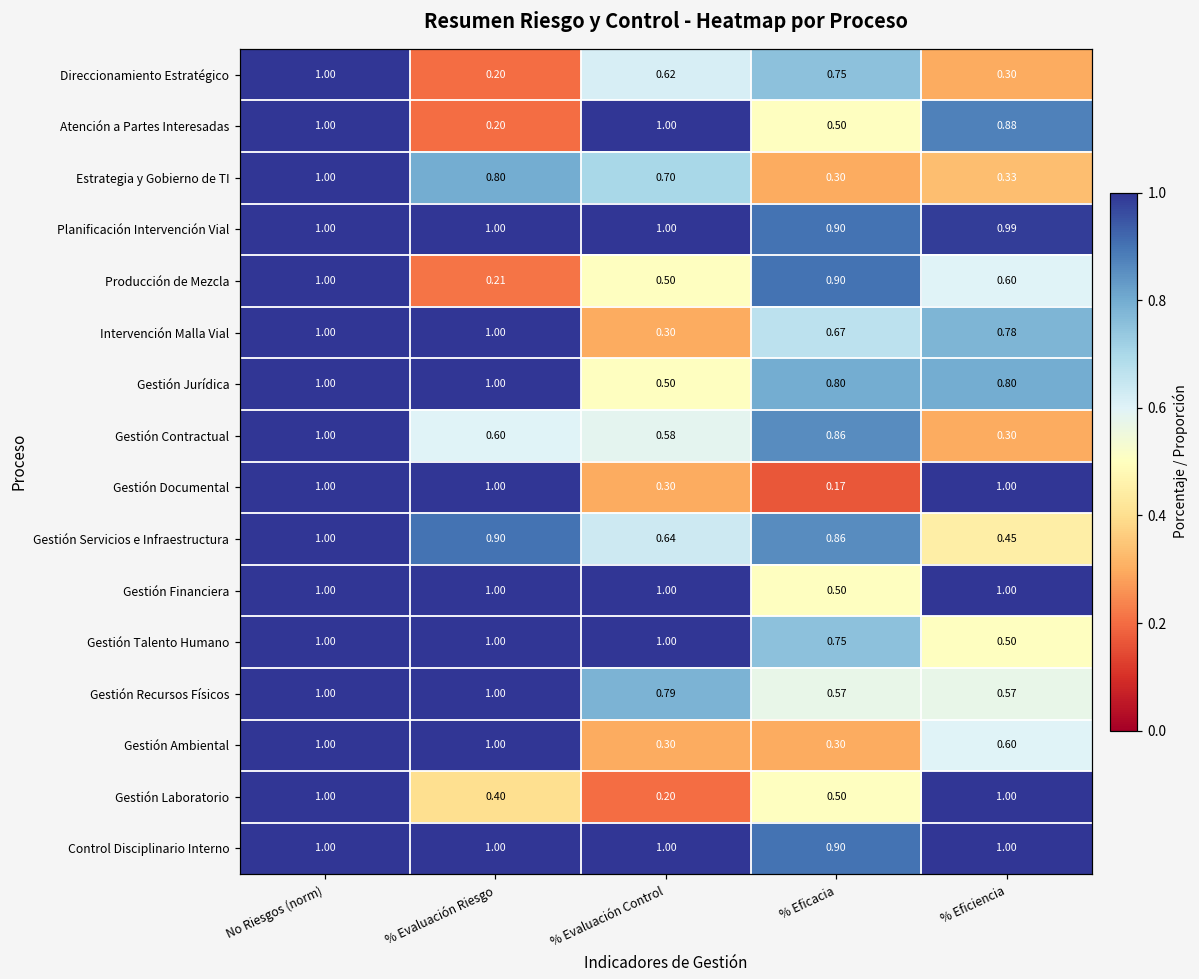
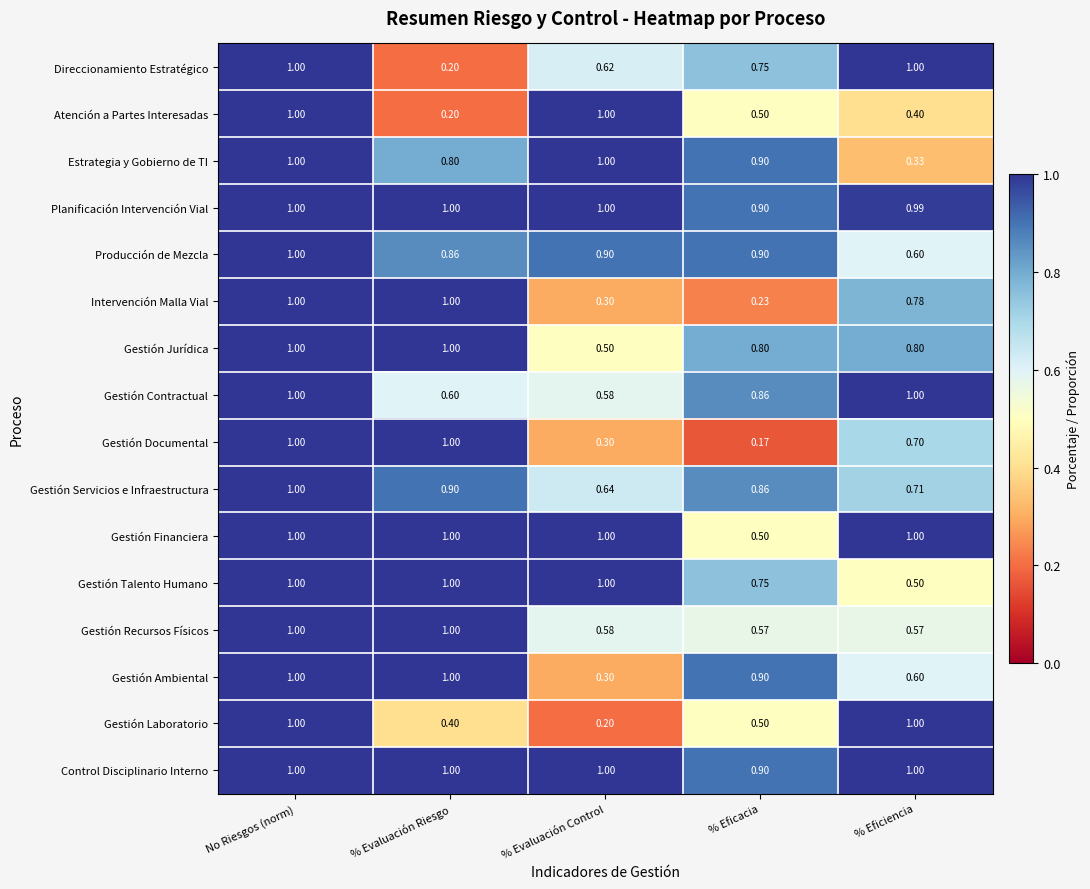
  {
    "Direccionamiento Estratégico": {
      "No Riesgos (norm)": 1.00,
      "% Evaluación Riesgo": 0.20,
      "% Evaluación Control": 0.62,
      "% Eficacia": 0.75,
-     "% Eficiencia": 0.30
+     "% Eficiencia": 1.00
    },
    "Atención a Partes Interesadas": {
      "No Riesgos (norm)": 1.00,
      "% Evaluación Riesgo": 0.20,
      "% Evaluación Control": 1.00,
      "% Eficacia": 0.50,
-     "% Eficiencia": 0.88
+     "% Eficiencia": 0.40
    },
    "Estrategia y Gobierno de TI": {
      "No Riesgos (norm)": 1.00,
      "% Evaluación Riesgo": 0.80,
-     "% Evaluación Control": 0.70,
-     "% Eficacia": 0.30,
+     "% Evaluación Control": 1.00,
+     "% Eficacia": 0.90,
      "% Eficiencia": 0.33
    },
    "Planificación Intervención Vial": {
      "No Riesgos (norm)": 1.00,
      "% Evaluación Riesgo": 1.00,
      "% Evaluación Control": 1.00,
      "% Eficacia": 0.90,
      "% Eficiencia": 0.99
    },
    "Producción de Mezcla": {
      "No Riesgos (norm)": 1.00,
-     "% Evaluación Riesgo": 0.21,
-     "% Evaluación Control": 0.50,
+     "% Evaluación Riesgo": 0.86,
+     "% Evaluación Control": 0.90,
      "% Eficacia": 0.90,
      "% Eficiencia": 0.60
    },
    "Intervención Malla Vial": {
      "No Riesgos (norm)": 1.00,
      "% Evaluación Riesgo": 1.00,
      "% Evaluación Control": 0.30,
-     "% Eficacia": 0.67,
+     "% Eficacia": 0.23,
      "% Eficiencia": 0.78
    },
    "Gestión Jurídica": {
      "No Riesgos (norm)": 1.00,
      "% Evaluación Riesgo": 1.00,
      "% Evaluación Control": 0.50,
      "% Eficacia": 0.80,
      "% Eficiencia": 0.80
    },
    "Gestión Contractual": {
      "No Riesgos (norm)": 1.00,
      "% Evaluación Riesgo": 0.60,
      "% Evaluación Control": 0.58,
      "% Eficacia": 0.86,
-     "% Eficiencia": 0.30
+     "% Eficiencia": 1.00
    },
    "Gestión Documental": {
      "No Riesgos (norm)": 1.00,
      "% Evaluación Riesgo": 1.00,
      "% Evaluación Control": 0.30,
      "% Eficacia": 0.17,
-     "% Eficiencia": 1.00
+     "% Eficiencia": 0.70
    },
    "Gestión Servicios e Infraestructura": {
      "No Riesgos (norm)": 1.00,
      "% Evaluación Riesgo": 0.90,
      "% Evaluación Control": 0.64,
      "% Eficacia": 0.86,
-     "% Eficiencia": 0.45
+     "% Eficiencia": 0.71
    },
    "Gestión Financiera": {
      "No Riesgos (norm)": 1.00,
      "% Evaluación Riesgo": 1.00,
      "% Evaluación Control": 1.00,
      "% Eficacia": 0.50,
      "% Eficiencia": 1.00
    },
    "Gestión Talento Humano": {
      "No Riesgos (norm)": 1.00,
      "% Evaluación Riesgo": 1.00,
      "% Evaluación Control": 1.00,
      "% Eficacia": 0.75,
      "% Eficiencia": 0.50
    },
    "Gestión Recursos Físicos": {
      "No Riesgos (norm)": 1.00,
      "% Evaluación Riesgo": 1.00,
-     "% Evaluación Control": 0.79,
+     "% Evaluación Control": 0.58,
      "% Eficacia": 0.57,
      "% Eficiencia": 0.57
    },
    "Gestión Ambiental": {
      "No Riesgos (norm)": 1.00,
      "% Evaluación Riesgo": 1.00,
      "% Evaluación Control": 0.30,
-     "% Eficacia": 0.30,
+     "% Eficacia": 0.90,
      "% Eficiencia": 0.60
    },
    "Gestión Laboratorio": {
      "No Riesgos (norm)": 1.00,
      "% Evaluación Riesgo": 0.40,
      "% Evaluación Control": 0.20,
      "% Eficacia": 0.50,
      "% Eficiencia": 1.00
    },
    "Control Disciplinario Interno": {
      "No Riesgos (norm)": 1.00,
      "% Evaluación Riesgo": 1.00,
      "% Evaluación Control": 1.00,
      "% Eficacia": 0.90,
      "% Eficiencia": 1.00
    }
  }
